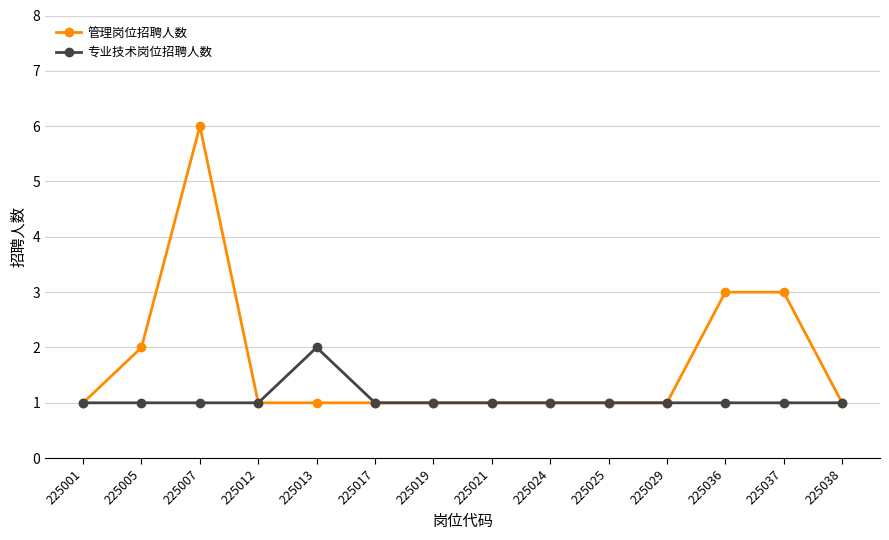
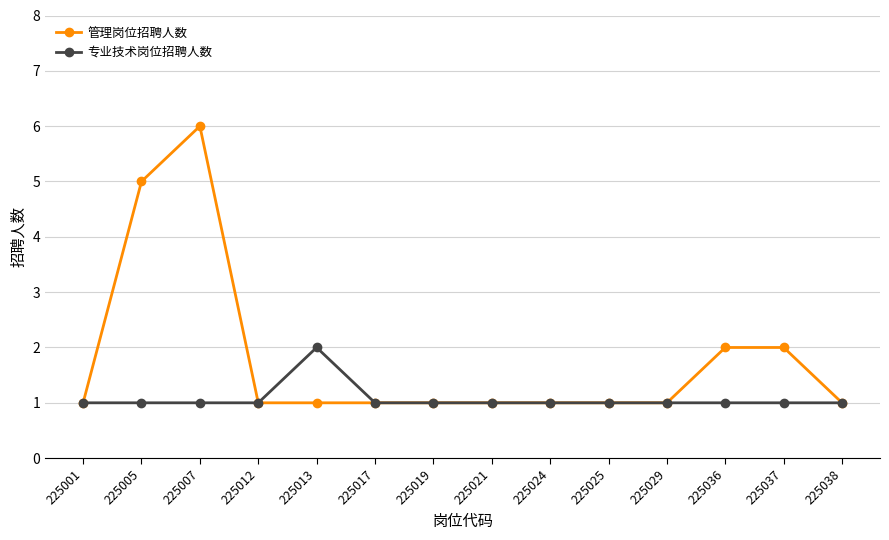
  {
    "管理岗位招聘人数": {
-     "225005": 2,
+     "225005": 5,
      "225007": 6,
      "225013": 1,
-     "225036": 3,
-     "225037": 3
+     "225036": 2,
+     "225037": 2
    },
    "专业技术岗位招聘人数": {
      "225005": 1,
      "225007": 1,
      "225013": 2,
      "225036": 1,
      "225037": 1
    }
  }
